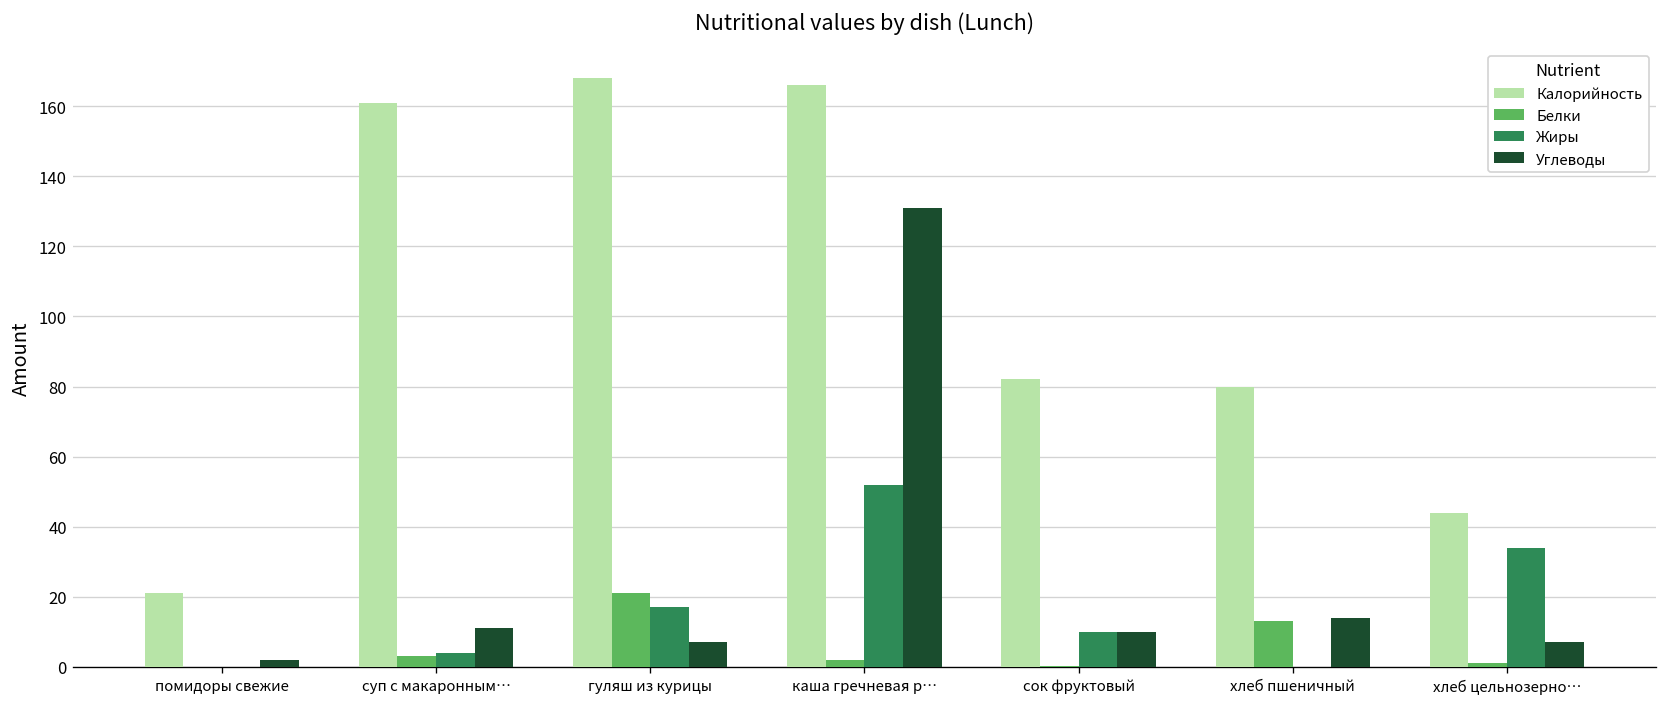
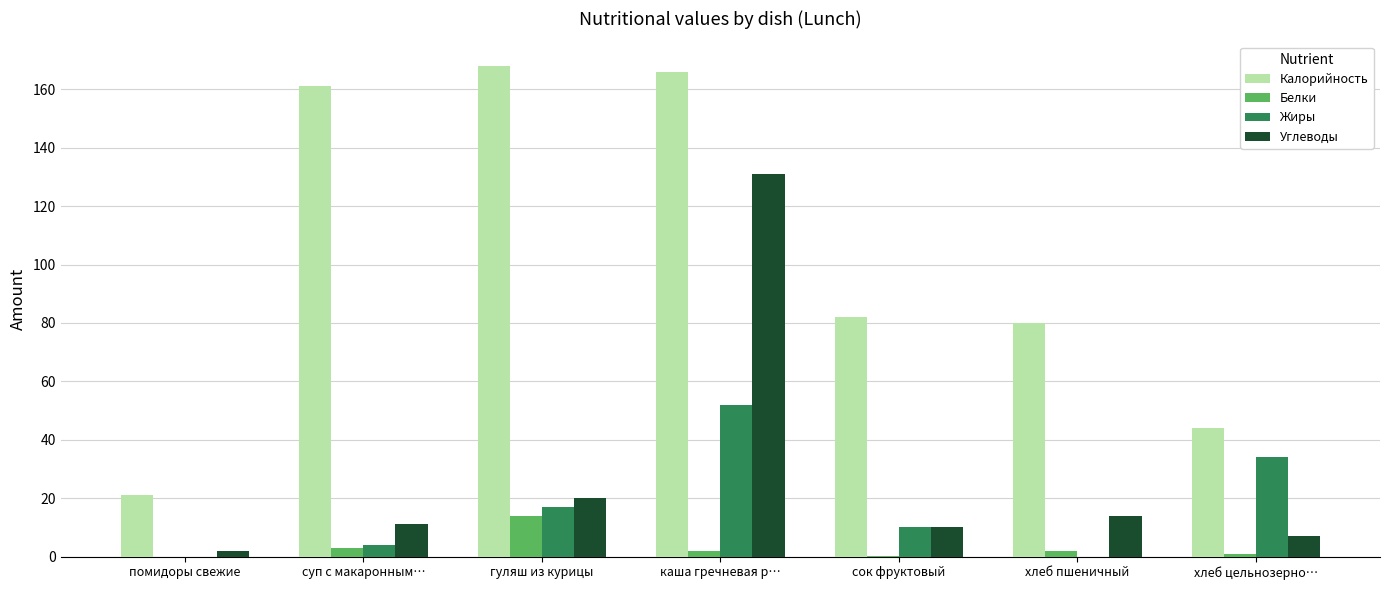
  {
    "Калорийность": {
      "помидоры свежие": 21,
      "суп с макаронным…": 161,
      "гуляш из курицы": 168,
      "каша гречневая р…": 166,
      "сок фруктовый": 82,
      "хлеб пшеничный": 80,
      "хлеб цельнозерно…": 44
    },
    "Белки": {
      "помидоры свежие": 0,
      "суп с макаронным…": 3,
-     "гуляш из курицы": 21,
+     "гуляш из курицы": 14,
      "каша гречневая р…": 2,
-     "хлеб пшеничный": 13,
+     "хлеб пшеничный": 2,
      "хлеб цельнозерно…": 1
    },
    "Жиры": {
      "помидоры свежие": 0,
      "суп с макаронным…": 4,
      "гуляш из курицы": 17,
      "каша гречневая р…": 52,
      "сок фруктовый": 10,
      "хлеб пшеничный": 0,
      "хлеб цельнозерно…": 34
    },
    "Углеводы": {
      "помидоры свежие": 2,
      "суп с макаронным…": 11,
-     "гуляш из курицы": 7,
+     "гуляш из курицы": 20,
      "каша гречневая р…": 131,
      "сок фруктовый": 10,
      "хлеб пшеничный": 14,
      "хлеб цельнозерно…": 7
    }
  }
